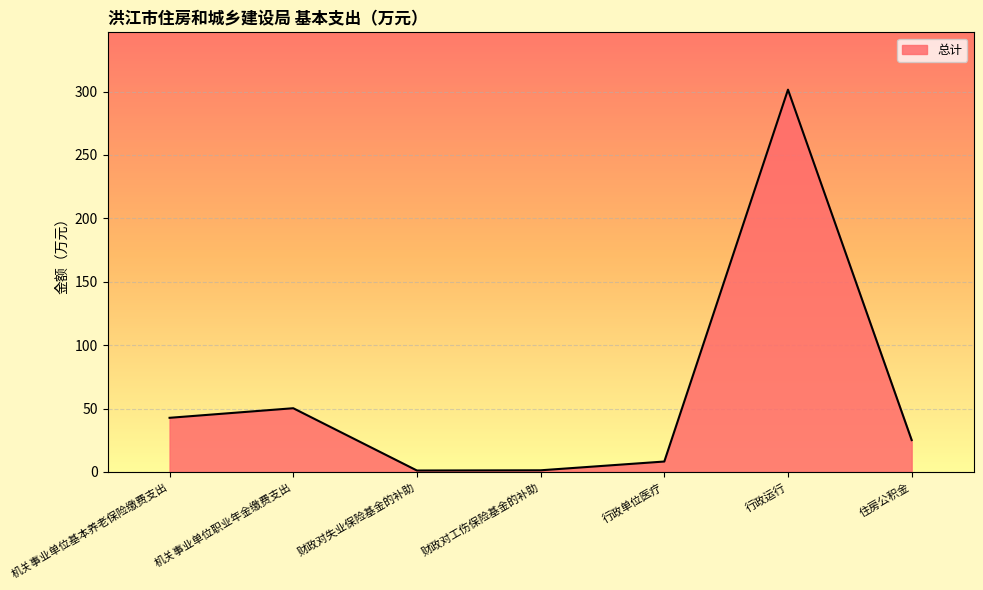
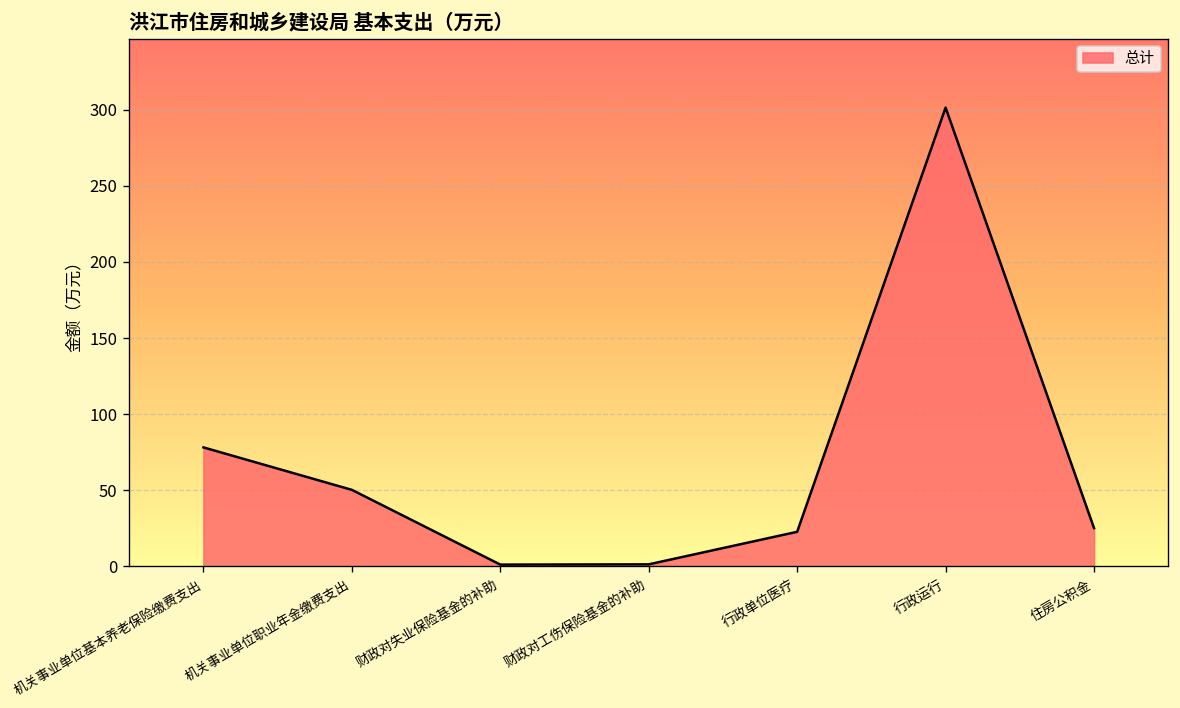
  {
-   "机关事业单位基本养老保险缴费支出": 43,
+   "机关事业单位基本养老保险缴费支出": 78,
    "机关事业单位职业年金缴费支出": 50,
    "财政对失业保险基金的补助": 1,
    "财政对工伤保险基金的补助": 1,
-   "行政单位医疗": 8,
+   "行政单位医疗": 23,
    "行政运行": 301,
    "住房公积金": 25
  }
